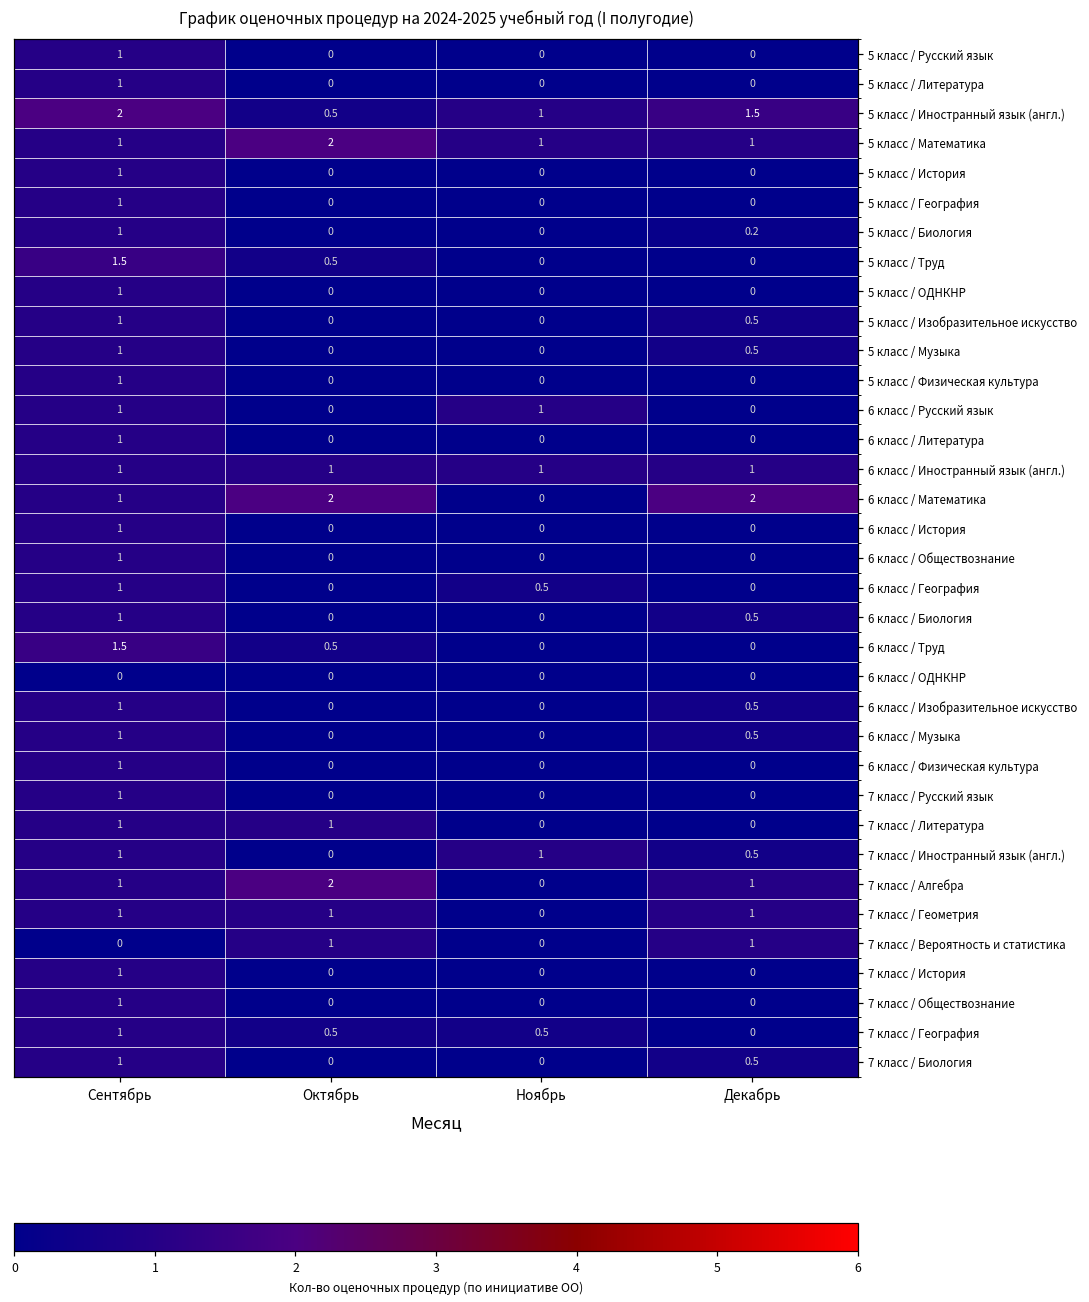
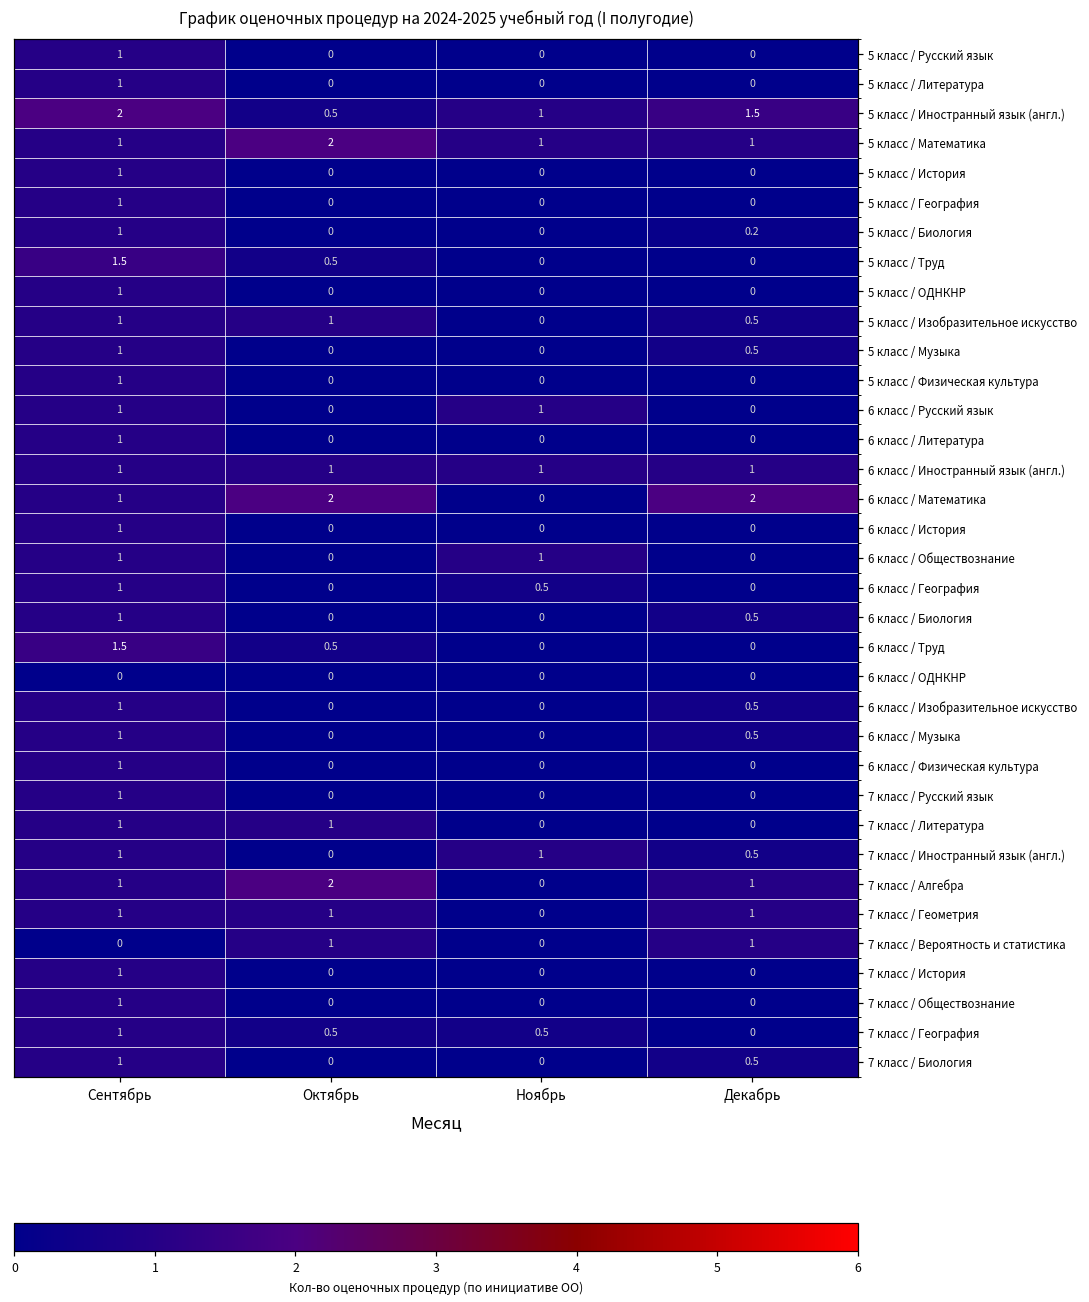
  {
    "5 класс / Русский язык": {
      "Сентябрь": 1,
      "Октябрь": 0,
      "Ноябрь": 0,
      "Декабрь": 0
    },
    "5 класс / Литература": {
      "Сентябрь": 1,
      "Октябрь": 0,
      "Ноябрь": 0,
      "Декабрь": 0
    },
    "5 класс / Иностранный язык (англ.)": {
      "Сентябрь": 2,
      "Октябрь": 0.5,
      "Ноябрь": 1,
      "Декабрь": 1.5
    },
    "5 класс / Математика": {
      "Сентябрь": 1,
      "Октябрь": 2,
      "Ноябрь": 1,
      "Декабрь": 1
    },
    "5 класс / История": {
      "Сентябрь": 1,
      "Октябрь": 0,
      "Ноябрь": 0,
      "Декабрь": 0
    },
    "5 класс / География": {
      "Сентябрь": 1,
      "Октябрь": 0,
      "Ноябрь": 0,
      "Декабрь": 0
    },
    "5 класс / Биология": {
      "Сентябрь": 1,
      "Октябрь": 0,
      "Ноябрь": 0,
      "Декабрь": 0.2
    },
    "5 класс / Труд": {
      "Сентябрь": 1.5,
      "Октябрь": 0.5,
      "Ноябрь": 0,
      "Декабрь": 0
    },
    "5 класс / ОДНКНР": {
      "Сентябрь": 1,
      "Октябрь": 0,
      "Ноябрь": 0,
      "Декабрь": 0
    },
    "5 класс / Изобразительное искусство": {
      "Сентябрь": 1,
-     "Октябрь": 0,
+     "Октябрь": 1,
      "Ноябрь": 0,
      "Декабрь": 0.5
    },
    "5 класс / Музыка": {
      "Сентябрь": 1,
      "Октябрь": 0,
      "Ноябрь": 0,
      "Декабрь": 0.5
    },
    "5 класс / Физическая культура": {
      "Сентябрь": 1,
      "Октябрь": 0,
      "Ноябрь": 0,
      "Декабрь": 0
    },
    "6 класс / Русский язык": {
      "Сентябрь": 1,
      "Октябрь": 0,
      "Ноябрь": 1,
      "Декабрь": 0
    },
    "6 класс / Литература": {
      "Сентябрь": 1,
      "Октябрь": 0,
      "Ноябрь": 0,
      "Декабрь": 0
    },
    "6 класс / Иностранный язык (англ.)": {
      "Сентябрь": 1,
      "Октябрь": 1,
      "Ноябрь": 1,
      "Декабрь": 1
    },
    "6 класс / Математика": {
      "Сентябрь": 1,
      "Октябрь": 2,
      "Ноябрь": 0,
      "Декабрь": 2
    },
    "6 класс / История": {
      "Сентябрь": 1,
      "Октябрь": 0,
      "Ноябрь": 0,
      "Декабрь": 0
    },
    "6 класс / Обществознание": {
      "Сентябрь": 1,
      "Октябрь": 0,
-     "Ноябрь": 0,
+     "Ноябрь": 1,
      "Декабрь": 0
    },
    "6 класс / География": {
      "Сентябрь": 1,
      "Октябрь": 0,
      "Ноябрь": 0.5,
      "Декабрь": 0
    },
    "6 класс / Биология": {
      "Сентябрь": 1,
      "Октябрь": 0,
      "Ноябрь": 0,
      "Декабрь": 0.5
    },
    "6 класс / Труд": {
      "Сентябрь": 1.5,
      "Октябрь": 0.5,
      "Ноябрь": 0,
      "Декабрь": 0
    },
    "6 класс / ОДНКНР": {
      "Сентябрь": 0,
      "Октябрь": 0,
      "Ноябрь": 0,
      "Декабрь": 0
    },
    "6 класс / Изобразительное искусство": {
      "Сентябрь": 1,
      "Октябрь": 0,
      "Ноябрь": 0,
      "Декабрь": 0.5
    },
    "6 класс / Музыка": {
      "Сентябрь": 1,
      "Октябрь": 0,
      "Ноябрь": 0,
      "Декабрь": 0.5
    },
    "6 класс / Физическая культура": {
      "Сентябрь": 1,
      "Октябрь": 0,
      "Ноябрь": 0,
      "Декабрь": 0
    },
    "7 класс / Русский язык": {
      "Сентябрь": 1,
      "Октябрь": 0,
      "Ноябрь": 0,
      "Декабрь": 0
    },
    "7 класс / Литература": {
      "Сентябрь": 1,
      "Октябрь": 1,
      "Ноябрь": 0,
      "Декабрь": 0
    },
    "7 класс / Иностранный язык (англ.)": {
      "Сентябрь": 1,
      "Октябрь": 0,
      "Ноябрь": 1,
      "Декабрь": 0.5
    },
    "7 класс / Алгебра": {
      "Сентябрь": 1,
      "Октябрь": 2,
      "Ноябрь": 0,
      "Декабрь": 1
    },
    "7 класс / Геометрия": {
      "Сентябрь": 1,
      "Октябрь": 1,
      "Ноябрь": 0,
      "Декабрь": 1
    },
    "7 класс / Вероятность и статистика": {
      "Сентябрь": 0,
      "Октябрь": 1,
      "Ноябрь": 0,
      "Декабрь": 1
    },
    "7 класс / История": {
      "Сентябрь": 1,
      "Октябрь": 0,
      "Ноябрь": 0,
      "Декабрь": 0
    },
    "7 класс / Обществознание": {
      "Сентябрь": 1,
      "Октябрь": 0,
      "Ноябрь": 0,
      "Декабрь": 0
    },
    "7 класс / География": {
      "Сентябрь": 1,
      "Октябрь": 0.5,
      "Ноябрь": 0.5,
      "Декабрь": 0
    },
    "7 класс / Биология": {
      "Сентябрь": 1,
      "Октябрь": 0,
      "Ноябрь": 0,
      "Декабрь": 0.5
    }
  }
